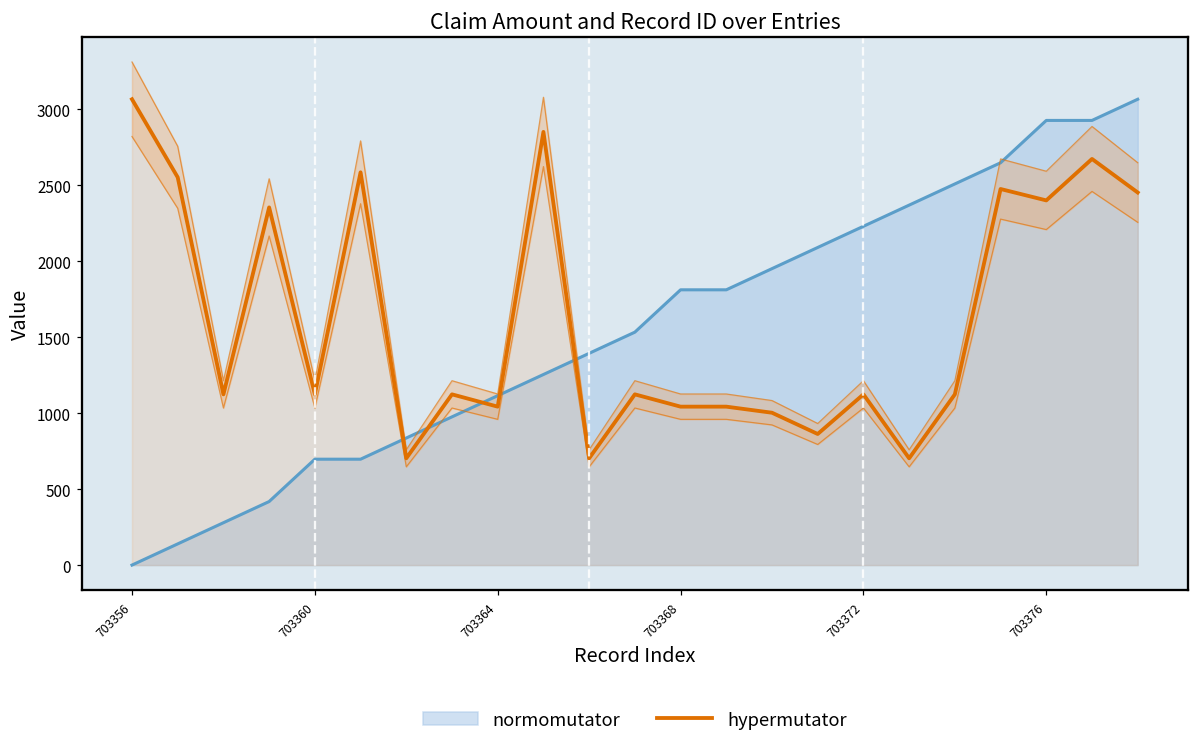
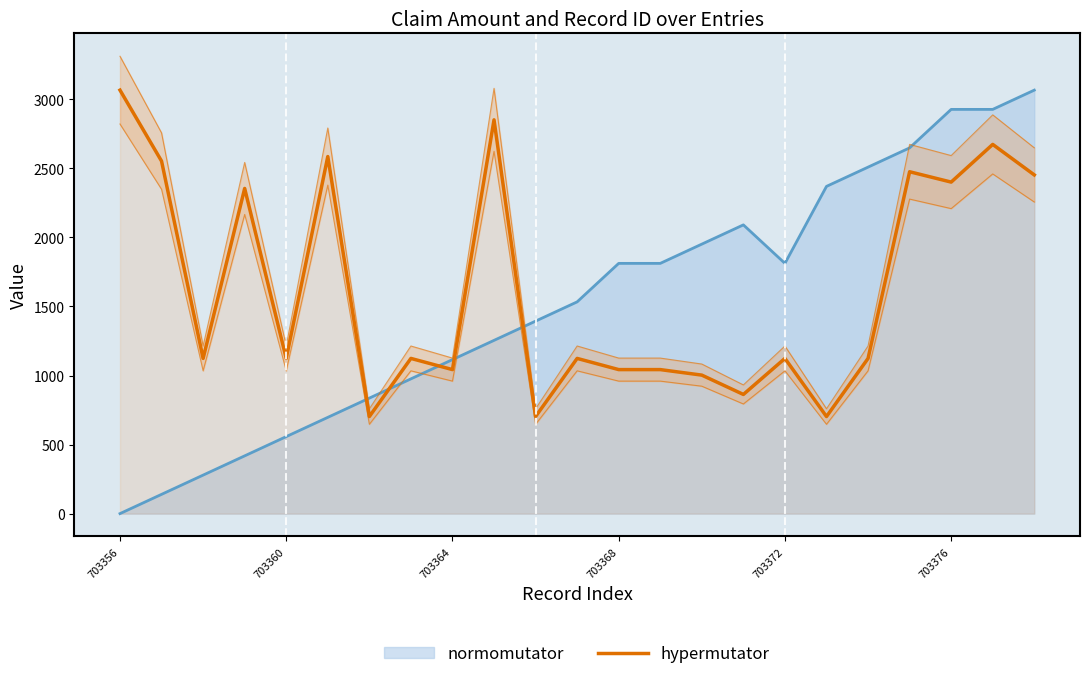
  {
    "normomutator": {
      "703356": 0,
-     "703360": 700,
+     "703360": 560,
      "703368": 1810,
-     "703372": 2230,
+     "703372": 1810,
      "703376": 2930
    }
  }
